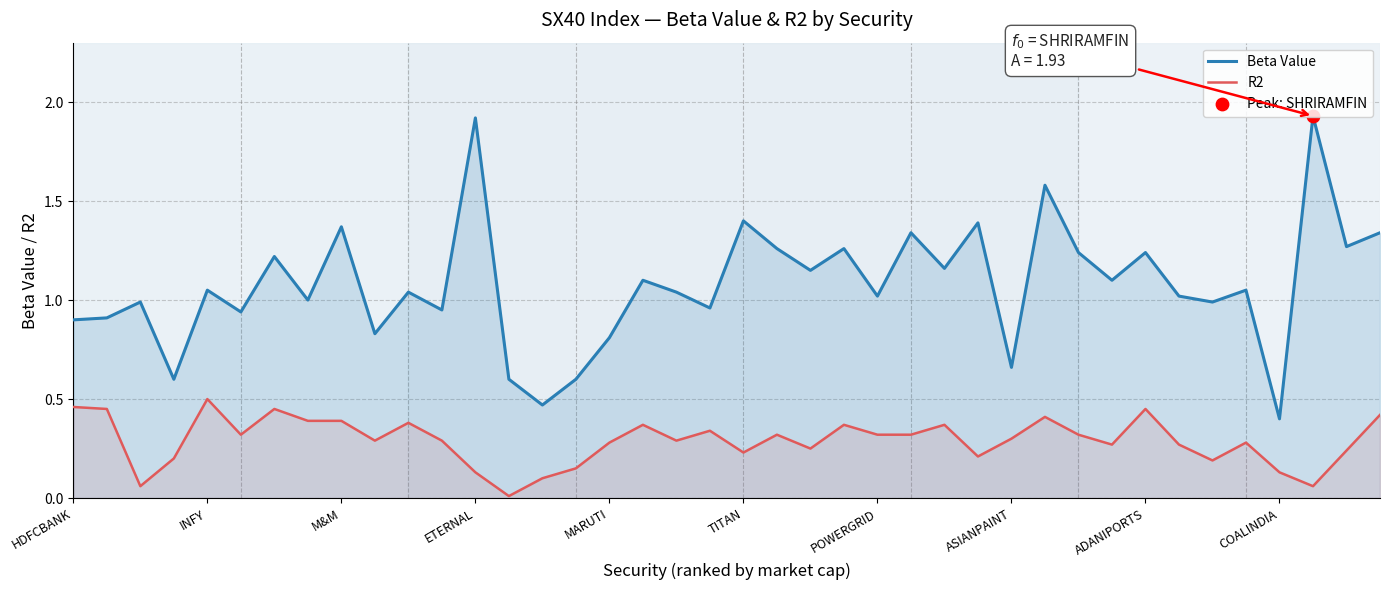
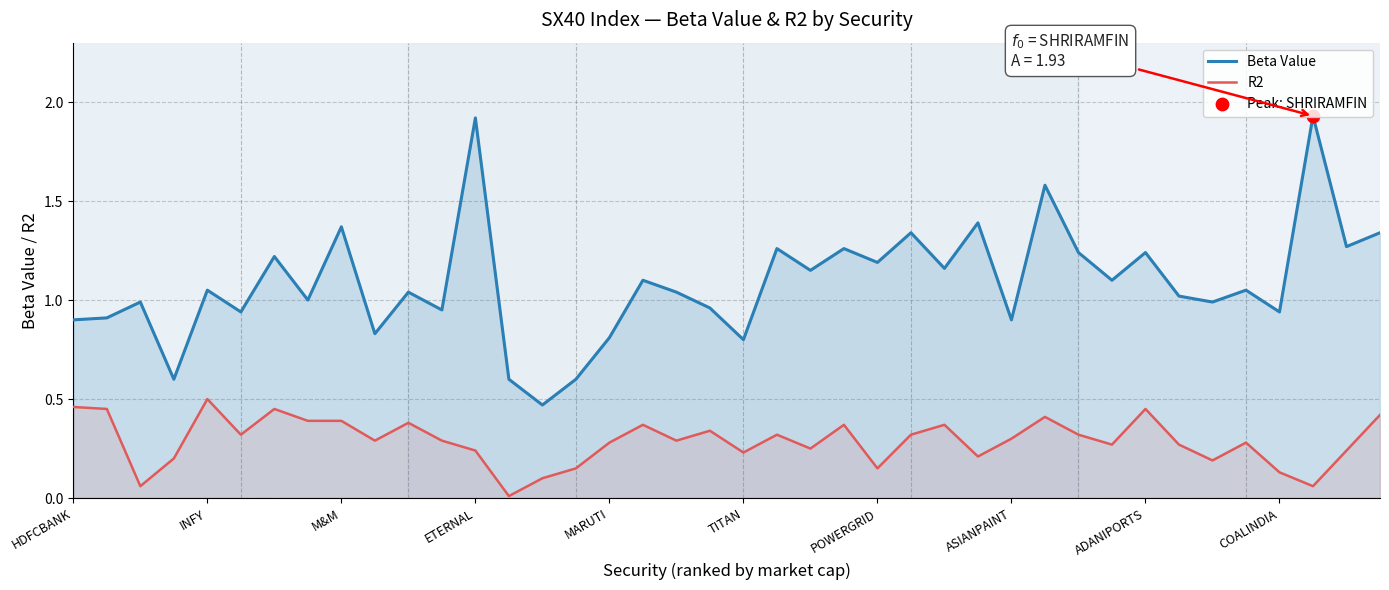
  {
    "Beta Value": {
      "HDFCBANK": 0.90,
      "INFY": 1.05,
      "M&M": 1.37,
      "ETERNAL": 1.92,
      "MARUTI": 0.81,
-     "TITAN": 1.4,
-     "POWERGRID": 1.02,
-     "ASIANPAINT": 0.66,
+     "TITAN": 0.8,
+     "POWERGRID": 1.19,
+     "ASIANPAINT": 0.90,
      "ADANIPORTS": 1.24,
-     "COALINDIA": 0.40
+     "COALINDIA": 0.94
    },
    "R2": {
      "HDFCBANK": 0.46,
      "INFY": 0.50,
      "M&M": 0.39,
-     "ETERNAL": 0.13,
+     "ETERNAL": 0.24,
      "MARUTI": 0.28,
      "TITAN": 0.23,
-     "POWERGRID": 0.32,
+     "POWERGRID": 0.15,
      "ASIANPAINT": 0.30,
      "ADANIPORTS": 0.45,
      "COALINDIA": 0.13
    }
  }
